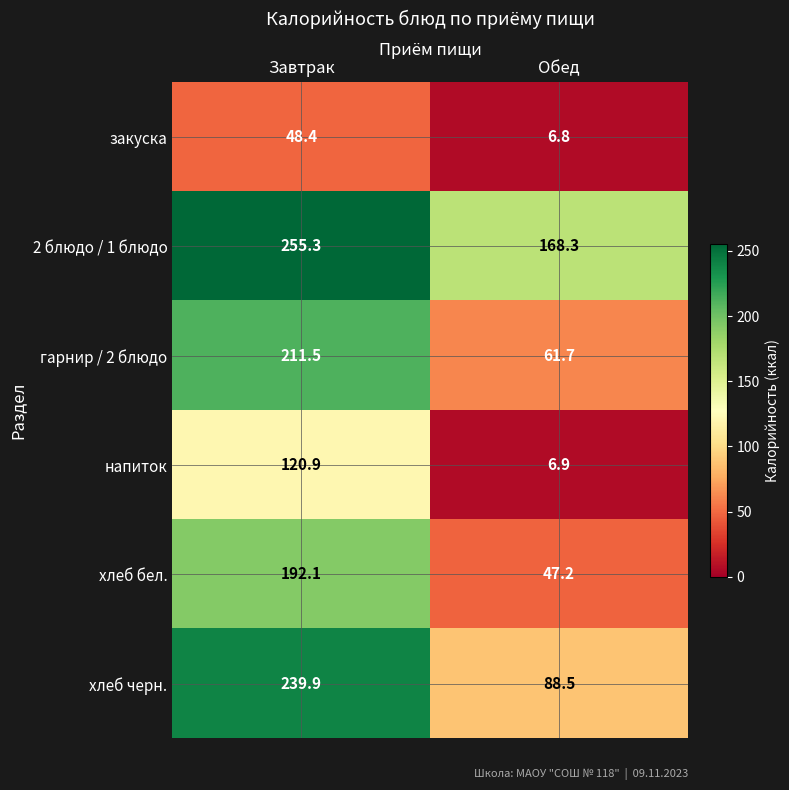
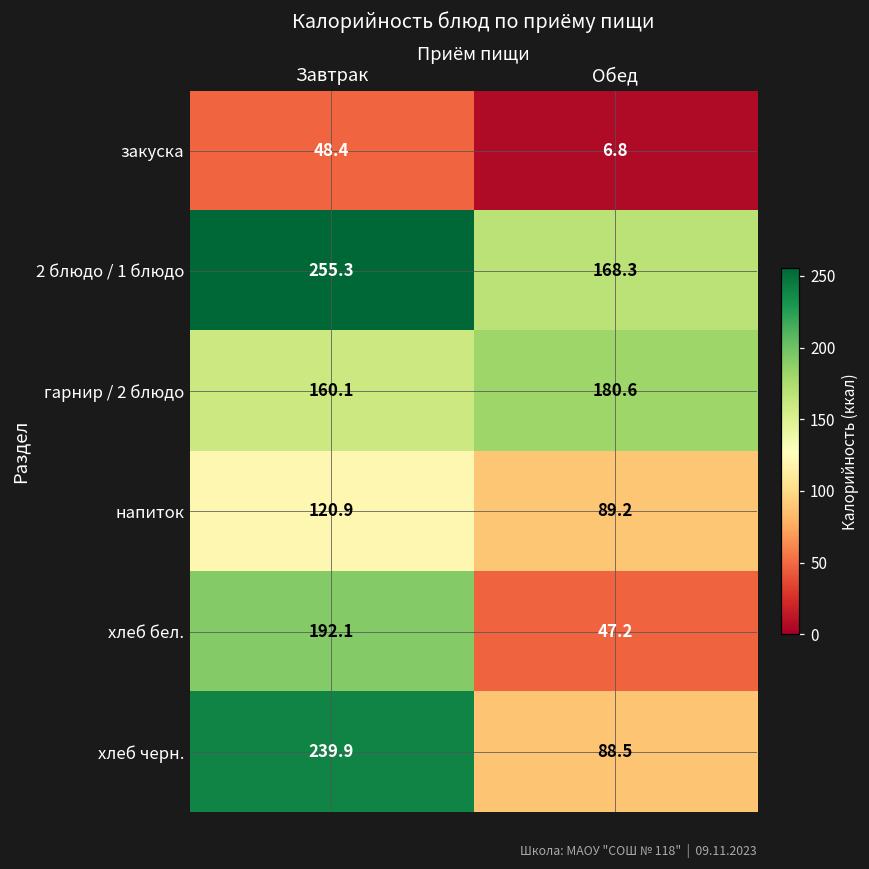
  {
    "закуска": {
      "Завтрак": 48.4,
      "Обед": 6.8
    },
    "2 блюдо / 1 блюдо": {
      "Завтрак": 255.3,
      "Обед": 168.3
    },
    "гарнир / 2 блюдо": {
-     "Завтрак": 211.5,
-     "Обед": 61.7
+     "Завтрак": 160.1,
+     "Обед": 180.6
    },
    "напиток": {
      "Завтрак": 120.9,
-     "Обед": 6.9
+     "Обед": 89.2
    },
    "хлеб бел.": {
      "Завтрак": 192.1,
      "Обед": 47.2
    },
    "хлеб черн.": {
      "Завтрак": 239.9,
      "Обед": 88.5
    }
  }
